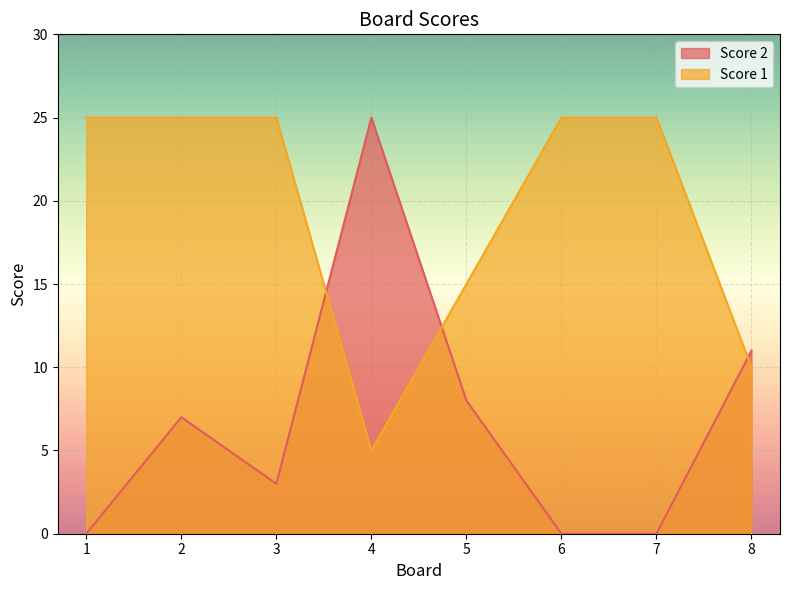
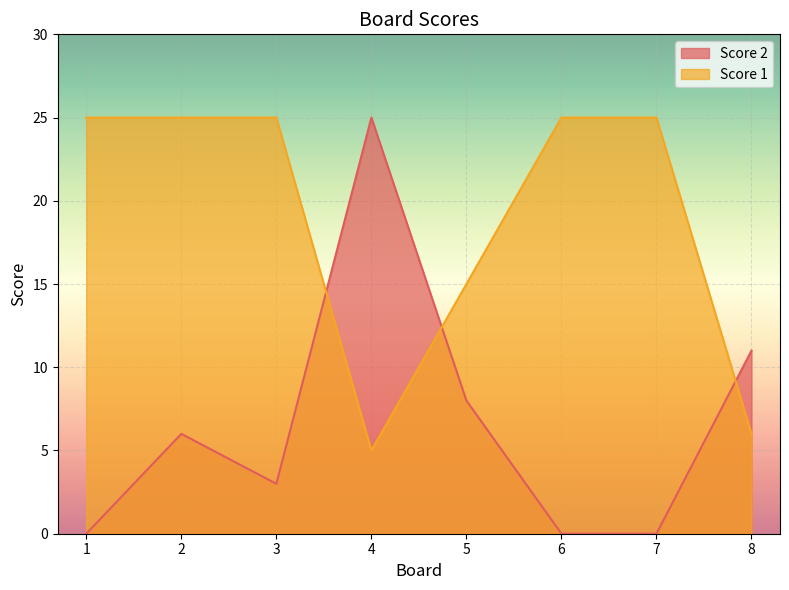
  {
    "Score 2": {
      "1": 0,
-     "2": 7,
+     "2": 6,
      "3": 3,
      "4": 25,
      "5": 8,
      "6": 0,
      "7": 0,
      "8": 11
    },
    "Score 1": {
      "1": 25,
      "2": 25,
      "3": 25,
      "4": 5,
      "5": 15,
      "6": 25,
      "7": 25,
-     "8": 10
+     "8": 6
    }
  }
